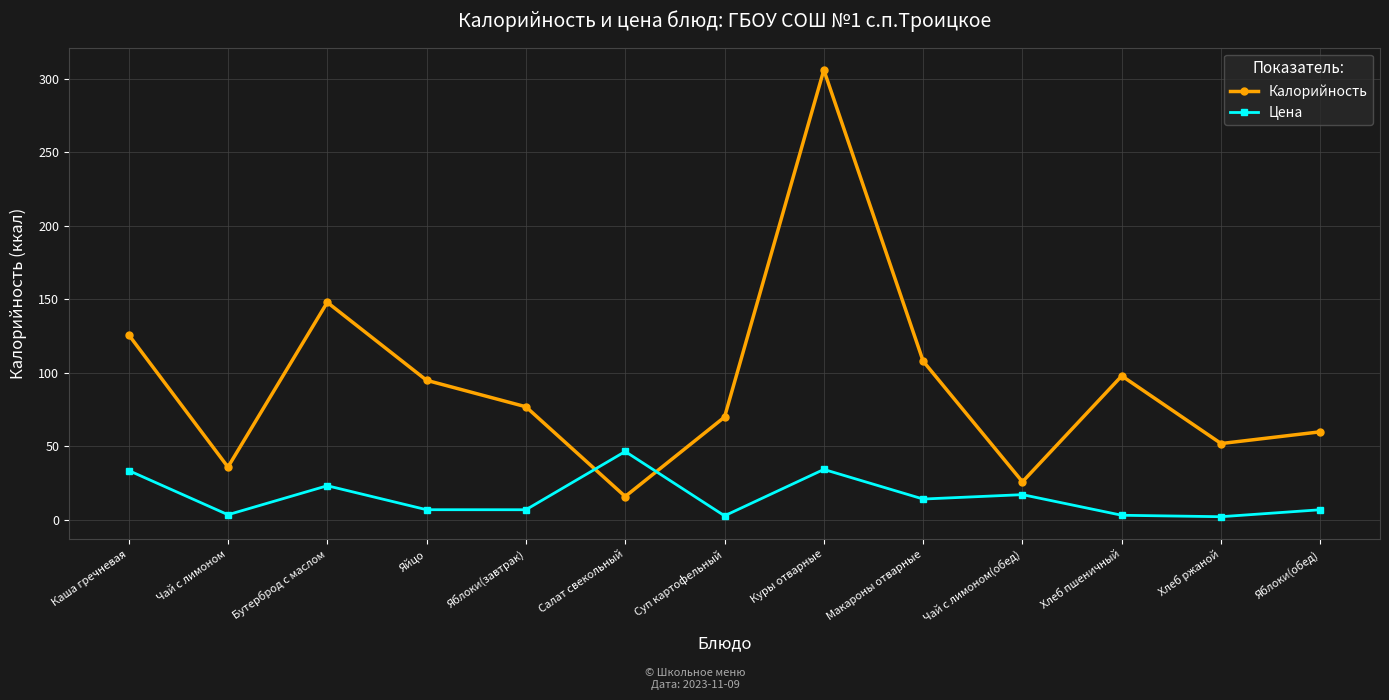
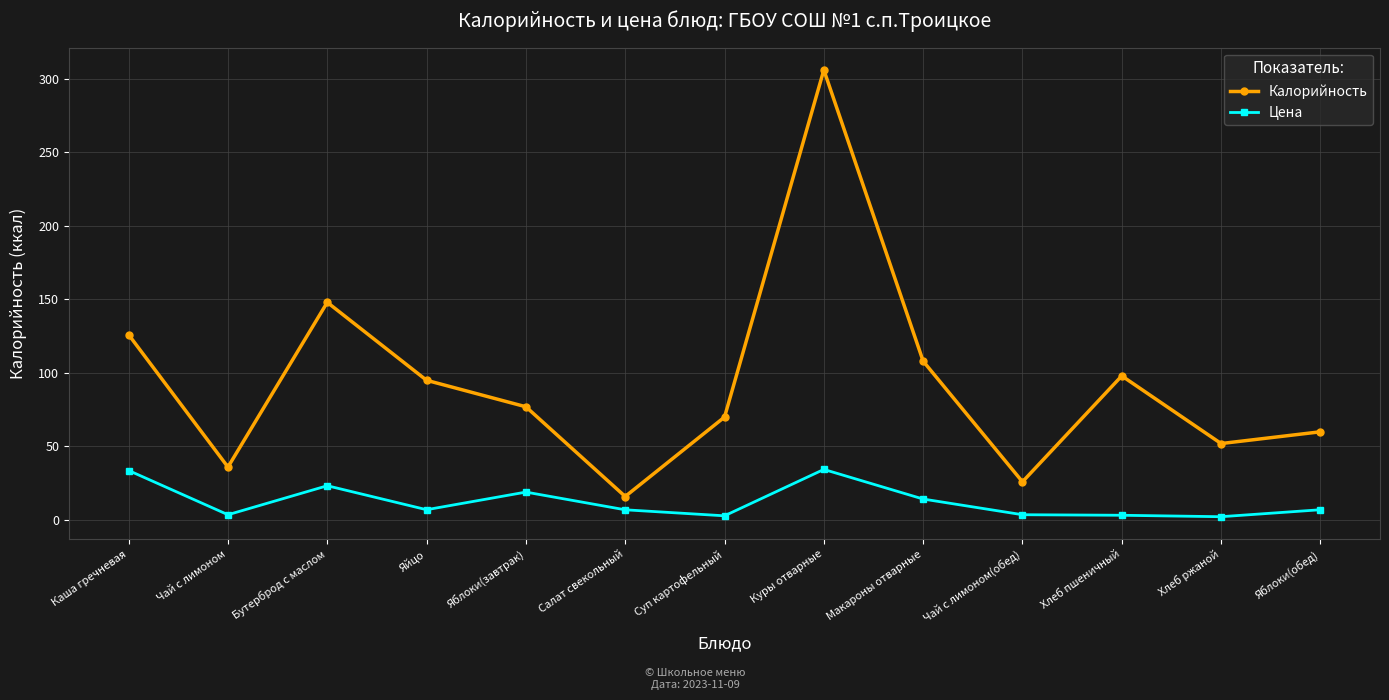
  {
    "Калорийность": {
      "Каша гречневая": 126,
      "Чай с лимоном": 36,
      "Бутерброд с маслом": 148,
      "Яйцо": 95,
      "Яблоки(завтрак)": 77,
      "Салат свекольный": 16,
      "Суп картофельный": 70,
      "Куры отварные": 306,
      "Макароны отварные": 108,
      "Чай с лимоном(обед)": 26,
      "Хлеб пшеничный": 98,
      "Хлеб ржаной": 52,
      "Яблоки(обед)": 60
    },
    "Цена": {
      "Каша гречневая": 34,
      "Чай с лимоном": 4,
      "Бутерброд с маслом": 23,
      "Яйцо": 7,
-     "Яблоки(завтрак)": 7,
-     "Салат свекольный": 47,
+     "Яблоки(завтрак)": 19,
+     "Салат свекольный": 7,
      "Суп картофельный": 3,
      "Куры отварные": 34,
      "Макароны отварные": 14,
-     "Чай с лимоном(обед)": 17,
+     "Чай с лимоном(обед)": 4,
      "Хлеб пшеничный": 3,
      "Хлеб ржаной": 2,
      "Яблоки(обед)": 7
    }
  }
